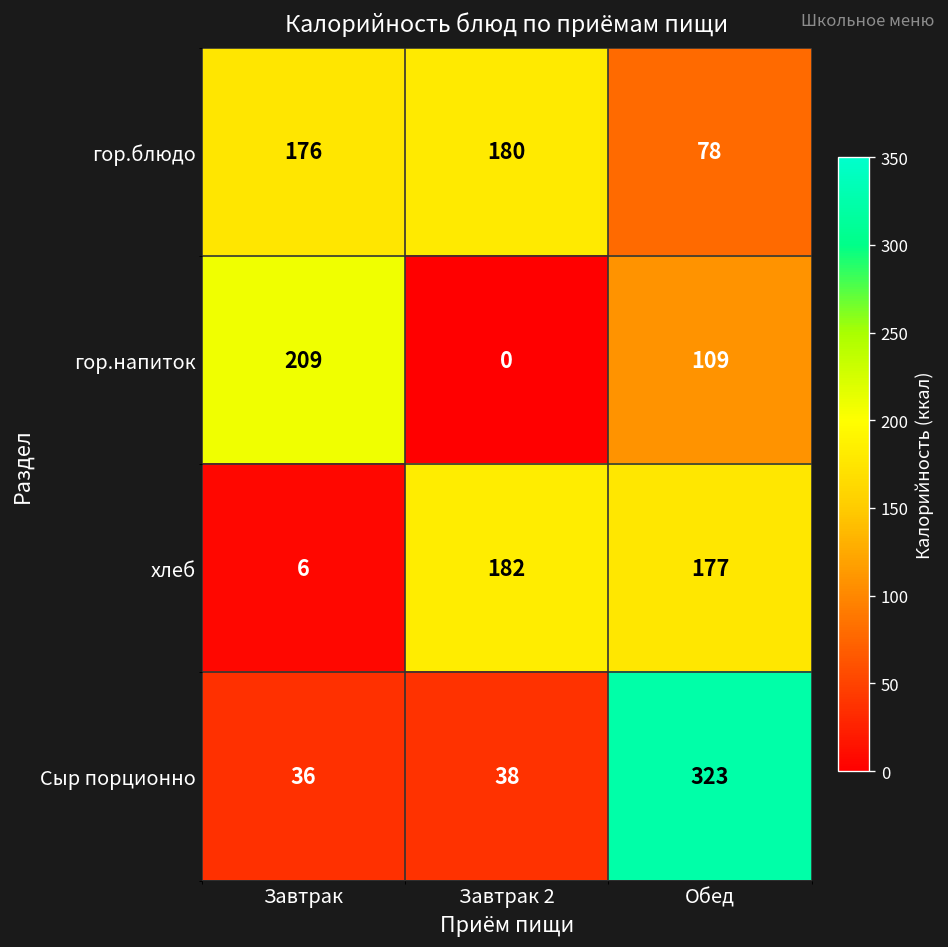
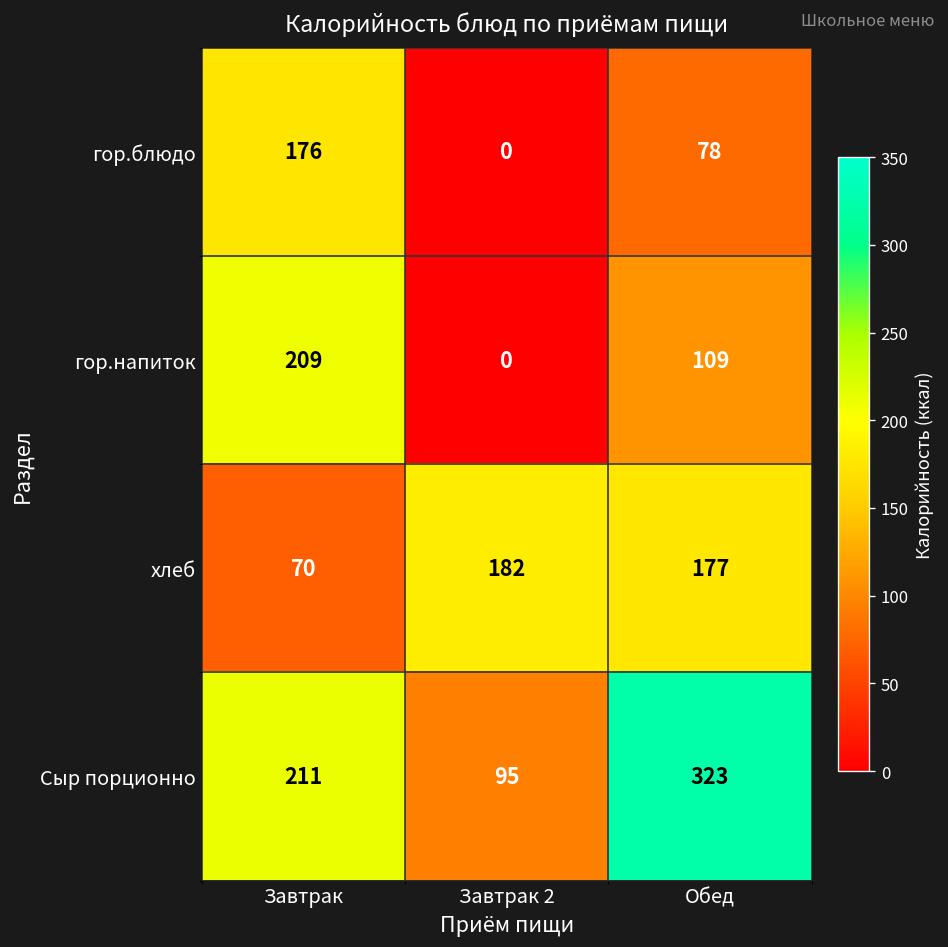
  {
    "гор.блюдо": {
      "Завтрак": 176,
-     "Завтрак 2": 180,
+     "Завтрак 2": 0,
      "Обед": 78
    },
    "гор.напиток": {
      "Завтрак": 209,
      "Завтрак 2": 0,
      "Обед": 109
    },
    "хлеб": {
-     "Завтрак": 6,
+     "Завтрак": 70,
      "Завтрак 2": 182,
      "Обед": 177
    },
    "Сыр порционно": {
-     "Завтрак": 36,
-     "Завтрак 2": 38,
+     "Завтрак": 211,
+     "Завтрак 2": 95,
      "Обед": 323
    }
  }
